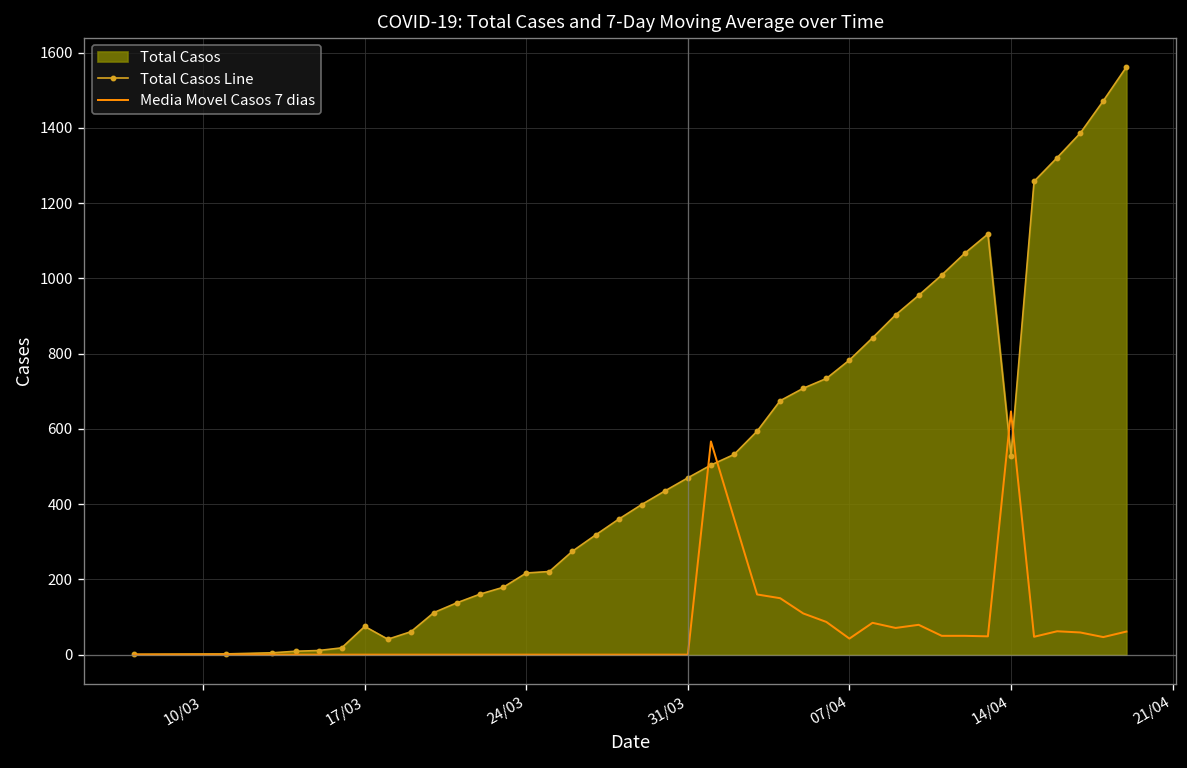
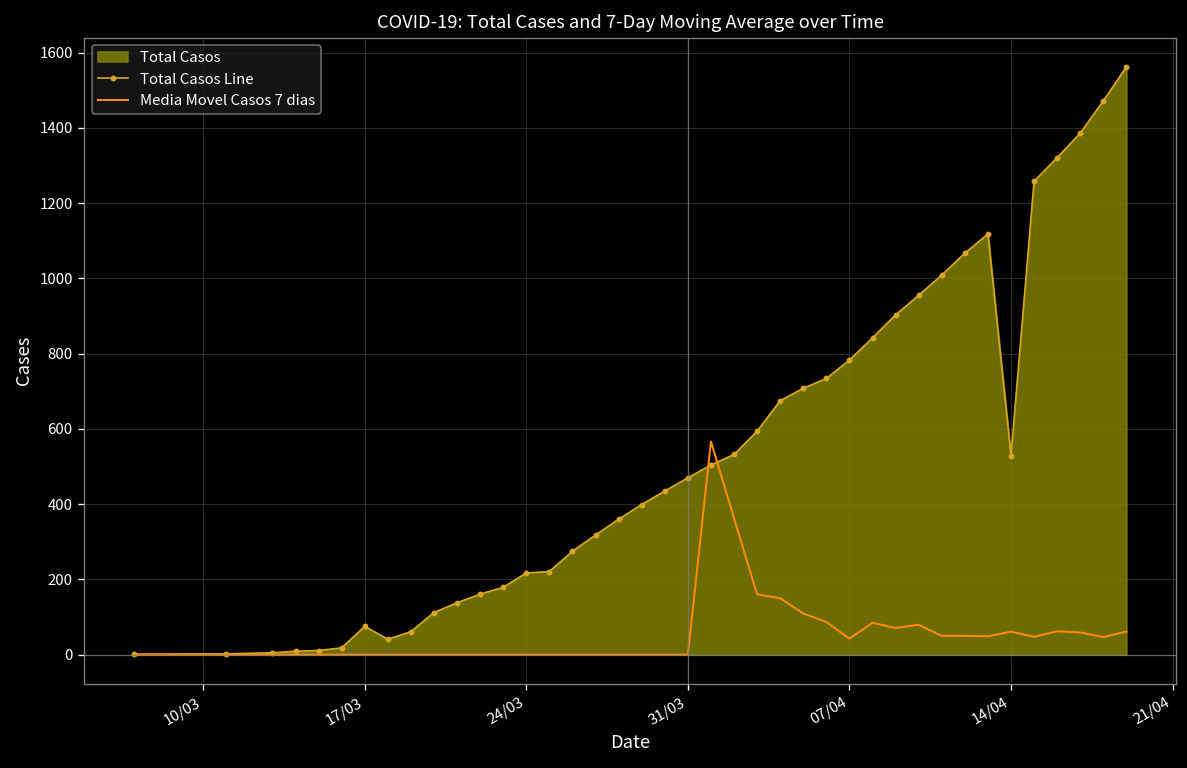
  {
    "Total Casos": {
      "17/03": 80,
      "24/03": 220,
      "31/03": 470,
      "07/04": 780,
      "14/04": 530
    },
    "Media Movel Casos 7 dias": {
      "17/03": 0,
      "24/03": 0,
      "31/03": 0,
      "07/04": 40,
-     "14/04": 650
+     "14/04": 60
    }
  }
